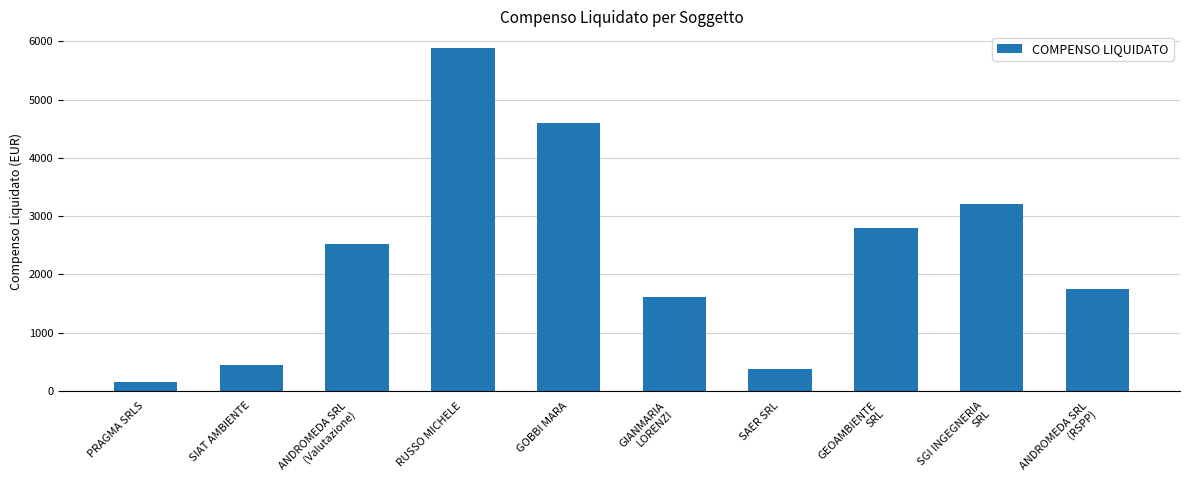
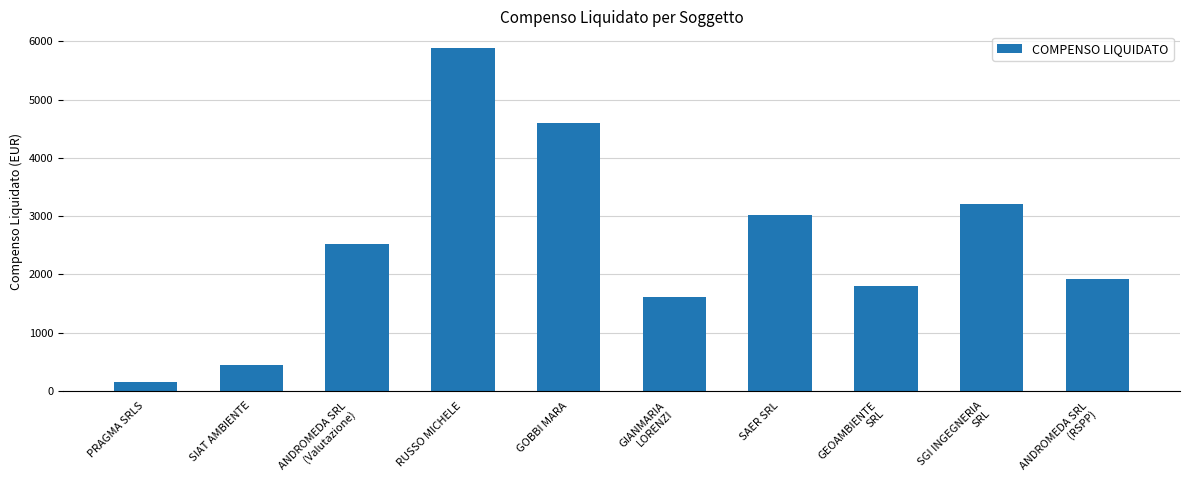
  {
    "PRAGMA SRLS": 200,
    "SIAT AMBIENTE": 500,
    "ANDROMEDA SRL (Valutazione)": 2500,
    "RUSSO MICHELE": 5900,
    "GOBBI MARA": 4600,
    "GIANMARIA LORENZI": 1600,
-   "SAER SRL": 400,
-   "GEOAMBIENTE SRL": 2800,
+   "SAER SRL": 3000,
+   "GEOAMBIENTE SRL": 1800,
    "SGI INGEGNERIA SRL": 3200,
-   "ANDROMEDA SRL (RSPP)": 1800
+   "ANDROMEDA SRL (RSPP)": 1900
  }
